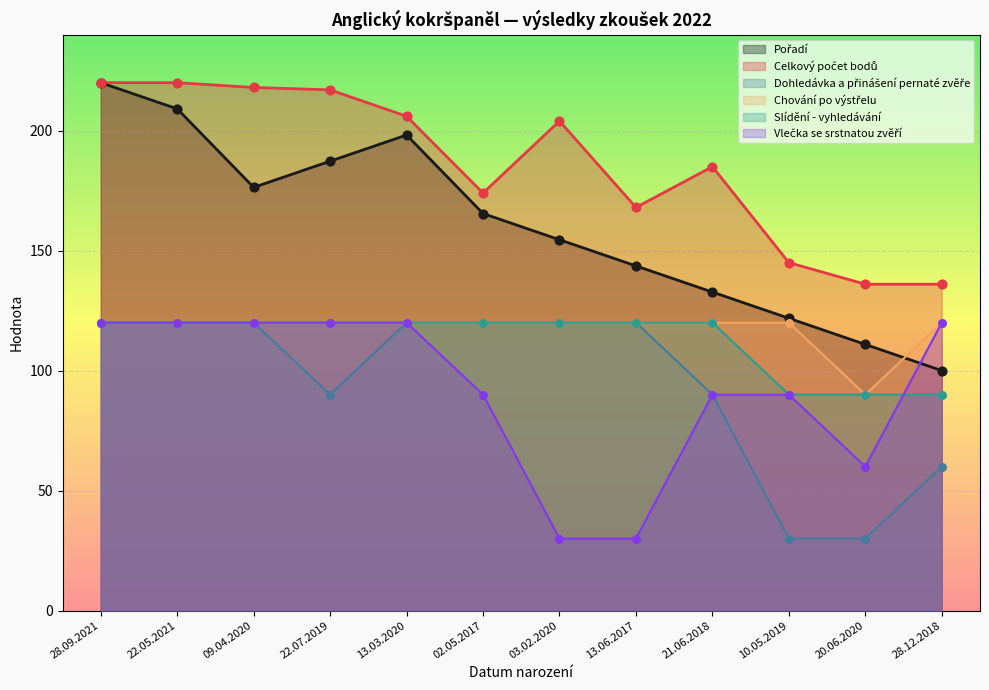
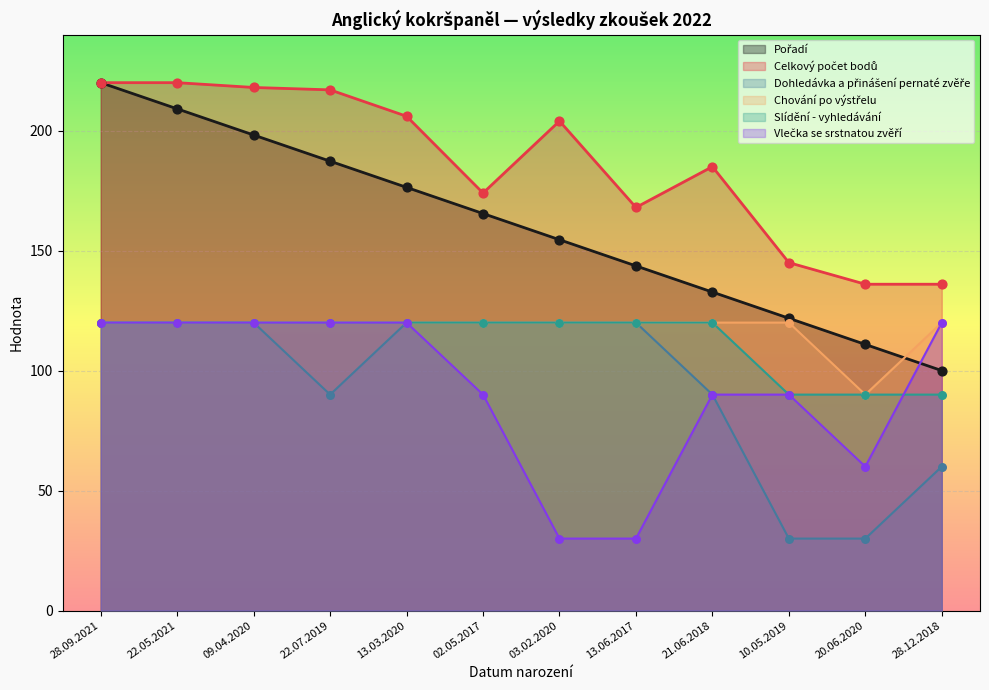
  {
    "Pořadí": {
      "22.05.2021": 209,
-     "09.04.2020": 176,
+     "09.04.2020": 198,
      "22.07.2019": 187,
-     "13.03.2020": 198,
+     "13.03.2020": 176,
      "02.05.2017": 165,
      "03.02.2020": 155,
      "13.06.2017": 144,
      "21.06.2018": 133,
      "10.05.2019": 122,
      "20.06.2020": 111,
      "28.12.2018": 100
    },
    "Celkový počet bodů": {
      "22.05.2021": 220,
      "09.04.2020": 218,
      "22.07.2019": 217,
      "13.03.2020": 206,
      "02.05.2017": 174,
      "03.02.2020": 204,
      "13.06.2017": 168,
      "21.06.2018": 185,
      "10.05.2019": 145,
      "20.06.2020": 136,
      "28.12.2018": 136
    },
    "Chování po výstřelu": {
      "10.05.2019": 120
    }
  }
